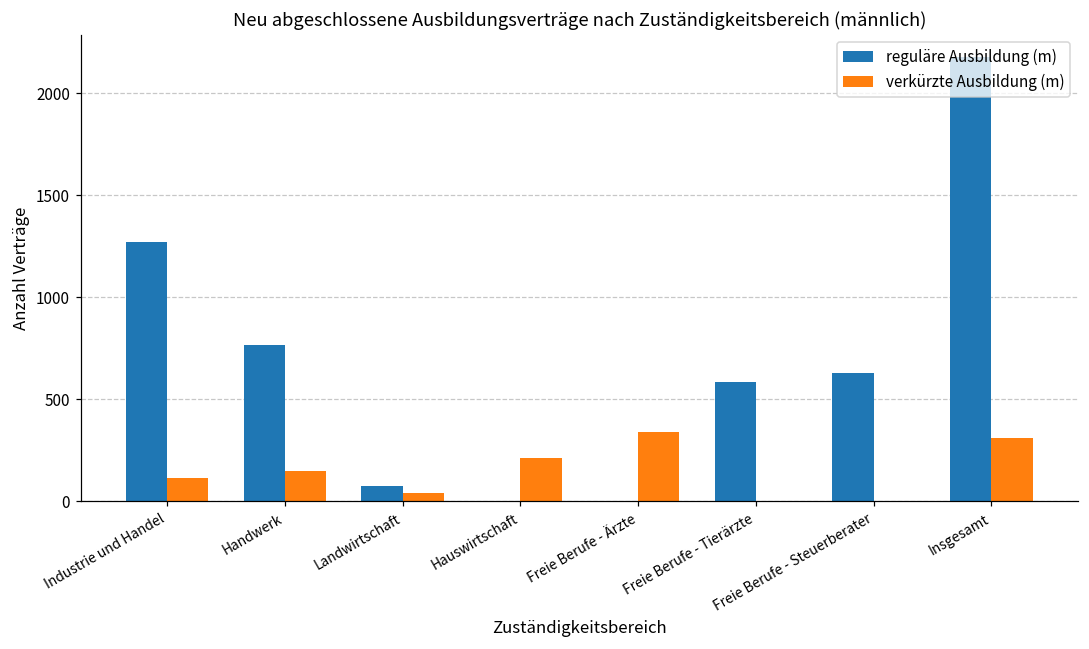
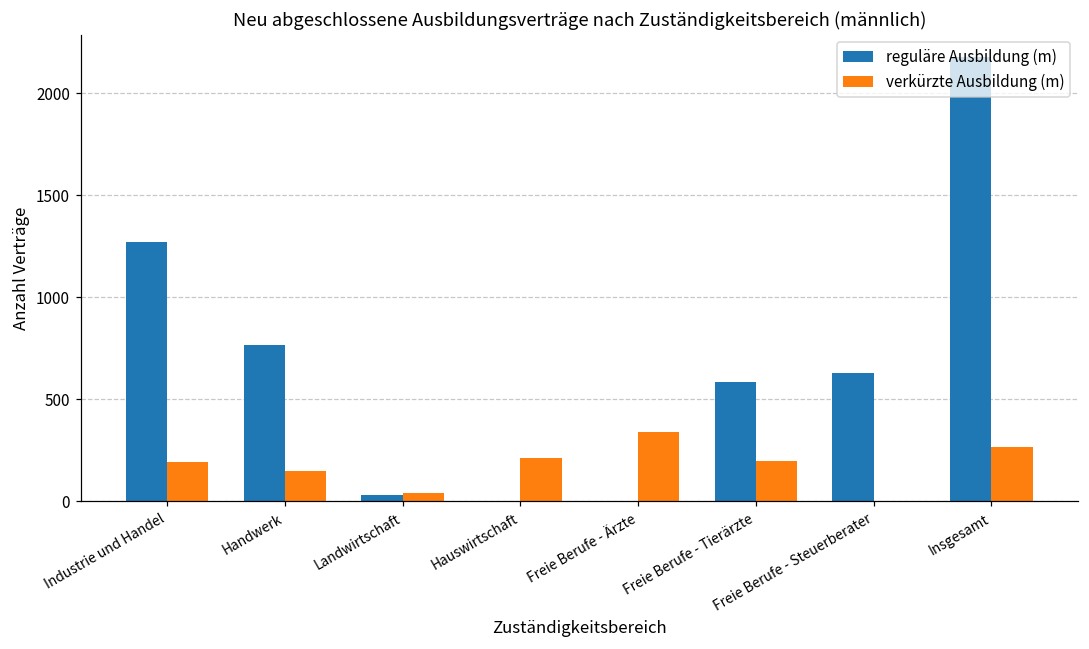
  {
    "reguläre Ausbildung (m)": {
      "Industrie und Handel": 1270,
      "Handwerk": 770,
-     "Landwirtschaft": 80,
+     "Landwirtschaft": 30,
      "Freie Berufe - Ärzte": 0,
      "Freie Berufe - Tierärzte": 590,
      "Freie Berufe - Steuerberater": 630
    },
    "verkürzte Ausbildung (m)": {
-     "Industrie und Handel": 110,
+     "Industrie und Handel": 190,
      "Handwerk": 150,
      "Landwirtschaft": 40,
      "Hauswirtschaft": 210,
      "Freie Berufe - Ärzte": 340,
-     "Freie Berufe - Tierärzte": 0,
+     "Freie Berufe - Tierärzte": 200,
      "Freie Berufe - Steuerberater": 0,
-     "Insgesamt": 310
+     "Insgesamt": 270
    }
  }
